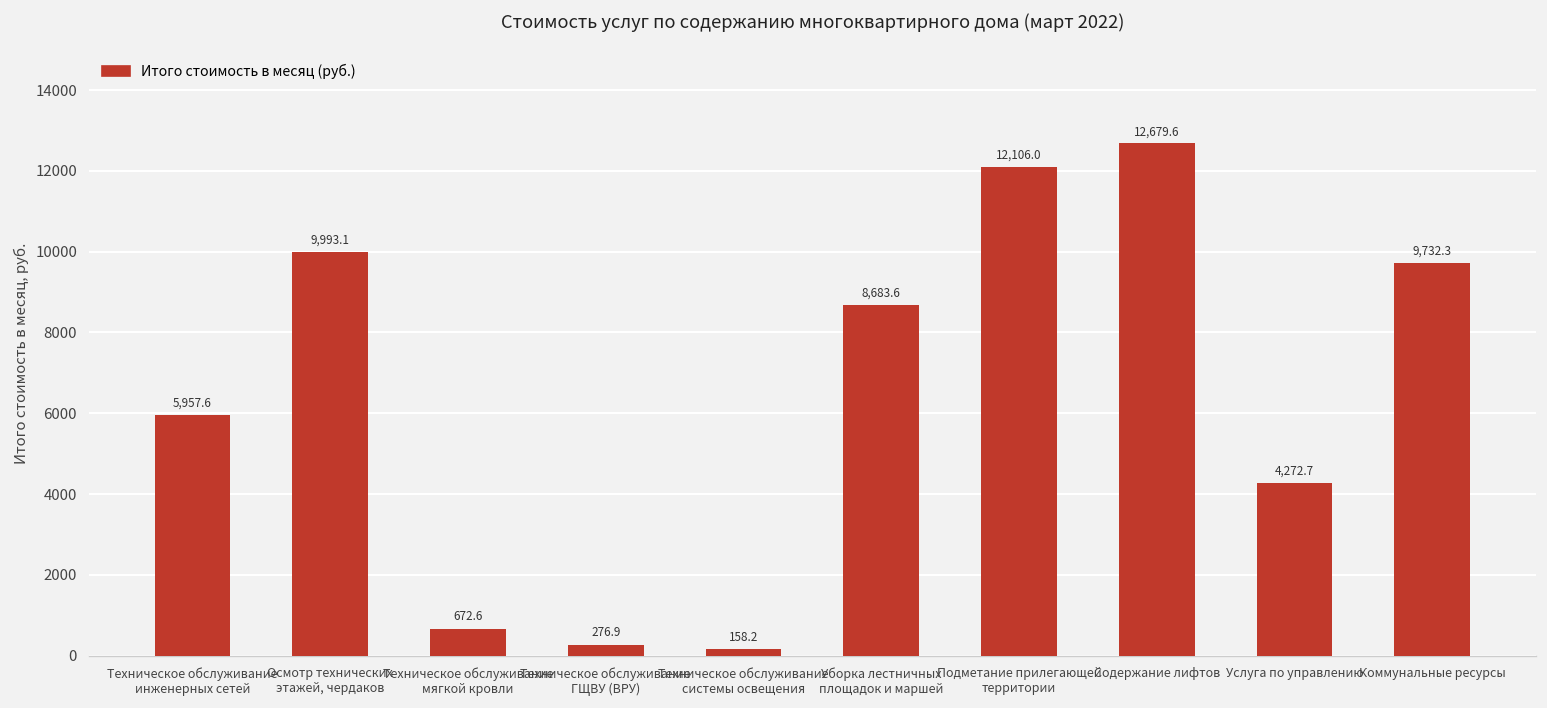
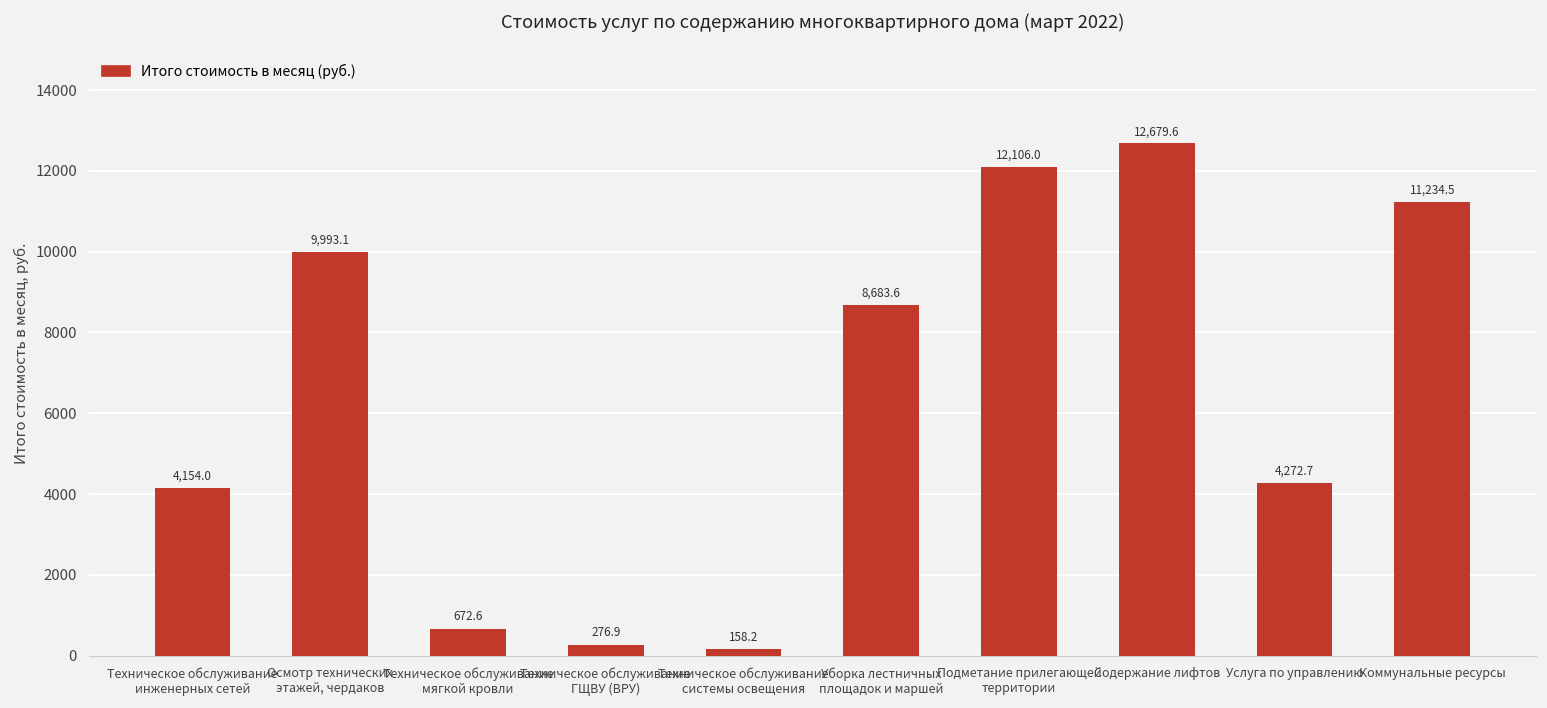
  {
-   "Техническое обслуживание инженерных сетей": "5,957.6",
+   "Техническое обслуживание инженерных сетей": "4,154.0",
    "Осмотр технических этажей, чердаков": "9,993.1",
    "Уборка лестничных площадок и маршей": "8,683.6",
    "Подметание прилегающей территории": "12,106.0",
    "Содержание лифтов": "12,679.6",
    "Услуга по управлению": "4,272.7",
-   "Коммунальные ресурсы": "9,732.3"
+   "Коммунальные ресурсы": "11,234.5"
  }
